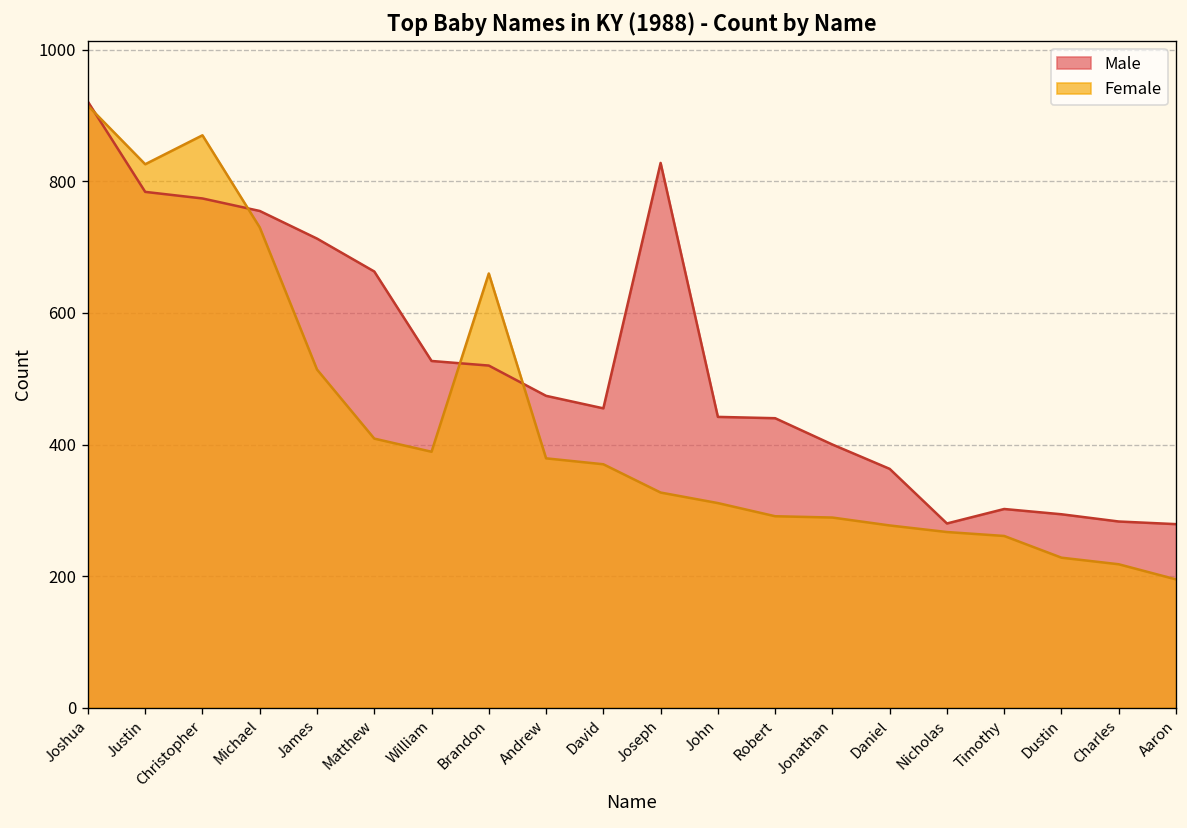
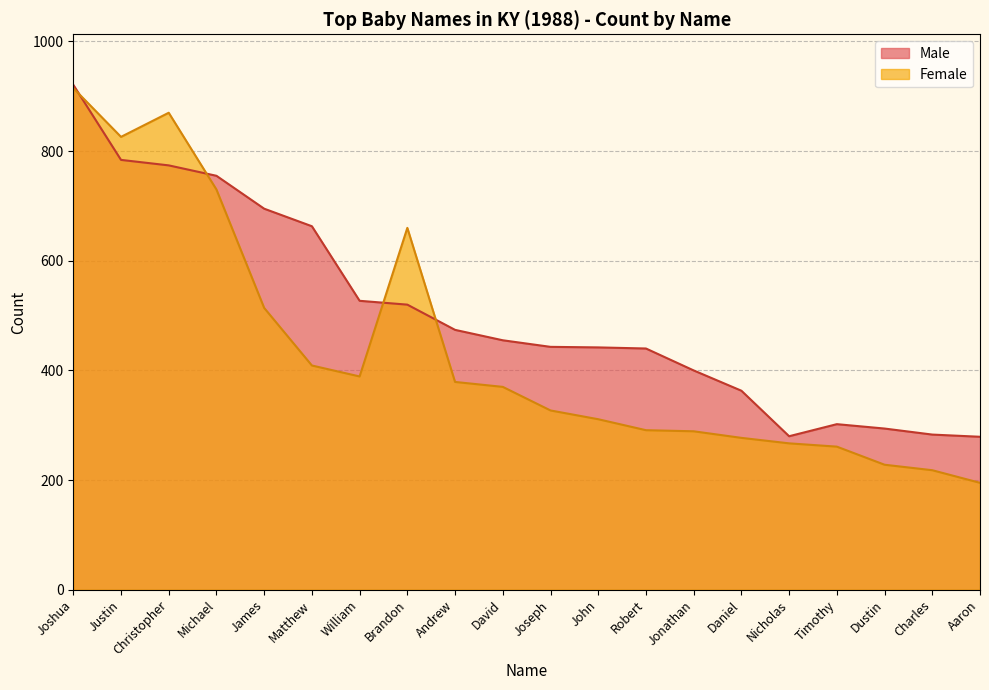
  {
    "Male": {
      "Joshua": 920,
      "Justin": 780,
      "Christopher": 770,
      "Michael": 760,
-     "James": 710,
+     "James": 700,
      "Matthew": 660,
      "William": 530,
      "Brandon": 520,
      "Andrew": 470,
      "David": 460,
-     "Joseph": 830,
+     "Joseph": 440,
      "John": 440,
      "Robert": 440,
      "Jonathan": 400,
      "Daniel": 360,
      "Nicholas": 280,
      "Timothy": 300,
      "Dustin": 290,
      "Charles": 280,
      "Aaron": 280
    },
    "Female": {
      "Joshua": 920,
      "Justin": 830,
      "Christopher": 870,
      "Michael": 730,
      "James": 510,
      "Matthew": 410,
      "William": 390,
      "Brandon": 660,
      "Andrew": 380,
      "David": 370,
      "Joseph": 330,
      "John": 310,
      "Robert": 290,
      "Jonathan": 290,
      "Daniel": 280,
      "Nicholas": 270,
      "Timothy": 260,
      "Dustin": 230,
      "Charles": 220,
      "Aaron": 200
    }
  }
